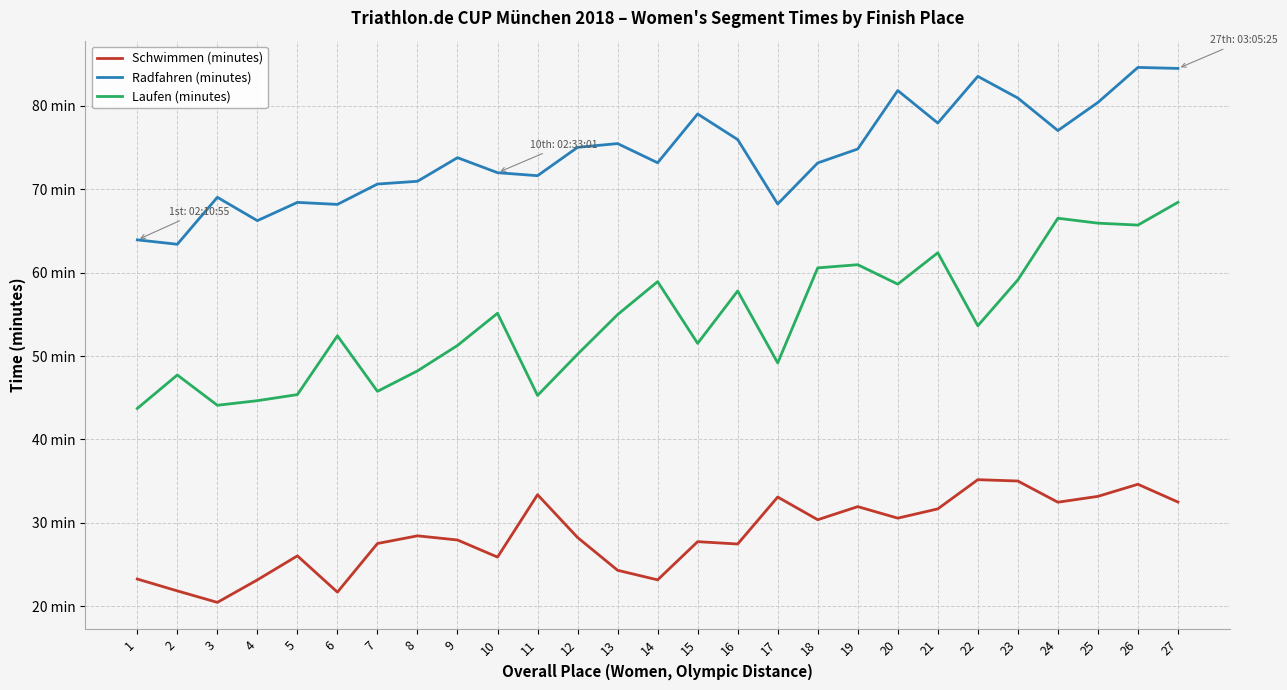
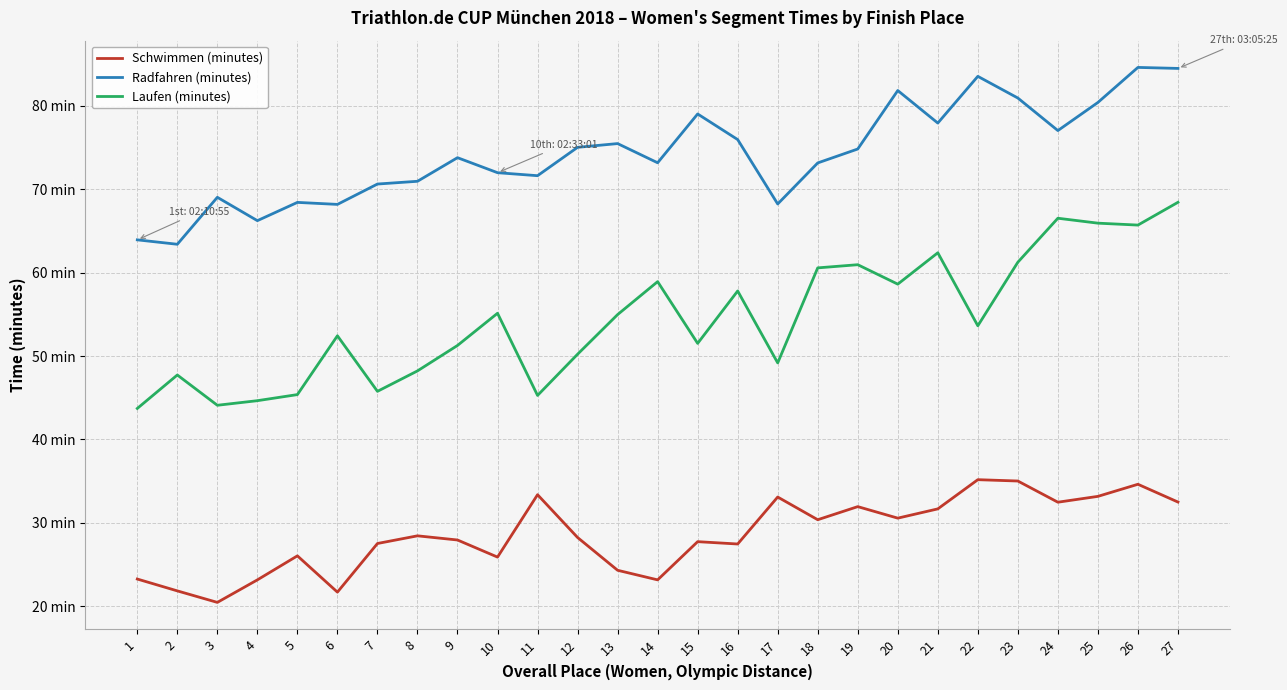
  {
    "Schwimmen (minutes)": {
      "1": "23 min",
      "2": "22 min",
      "3": "20 min",
      "4": "23 min",
      "5": "26 min",
      "6": "22 min",
      "7": "28 min",
      "8": "28 min",
      "9": "28 min",
      "10": "26 min",
      "11": "33 min",
      "12": "28 min",
      "13": "24 min",
      "14": "23 min",
      "15": "28 min",
      "16": "27 min",
      "17": "33 min",
      "18": "30 min",
      "19": "32 min",
      "20": "31 min",
      "21": "32 min",
      "22": "35 min",
      "23": "35 min",
      "24": "32 min",
      "25": "33 min",
      "26": "35 min",
      "27": "33 min"
    },
    "Radfahren (minutes)": {
      "2": "63 min",
      "3": "69 min",
      "4": "66 min",
      "5": "68 min",
      "6": "68 min",
      "7": "71 min",
      "8": "71 min",
      "9": "74 min",
      "10": "72 min",
      "11": "72 min",
      "13": "75 min",
      "14": "73 min",
      "15": "79 min",
      "16": "76 min",
      "17": "68 min",
      "18": "73 min",
      "19": "75 min",
      "20": "82 min",
      "21": "78 min",
      "22": "84 min",
      "23": "81 min",
      "24": "77 min",
      "25": "80 min",
      "26": "85 min"
    },
    "Laufen (minutes)": {
      "1": "44 min",
      "2": "48 min",
      "3": "44 min",
      "4": "45 min",
      "5": "45 min",
      "6": "52 min",
      "7": "46 min",
      "8": "48 min",
      "9": "51 min",
      "10": "55 min",
      "11": "45 min",
      "12": "50 min",
      "13": "55 min",
      "14": "59 min",
      "15": "52 min",
      "16": "58 min",
      "17": "49 min",
      "18": "61 min",
      "19": "61 min",
      "20": "59 min",
      "21": "62 min",
      "22": "54 min",
-     "23": "59 min",
+     "23": "61 min",
      "24": "67 min",
      "25": "66 min",
      "26": "66 min",
      "27": "68 min"
    }
  }
